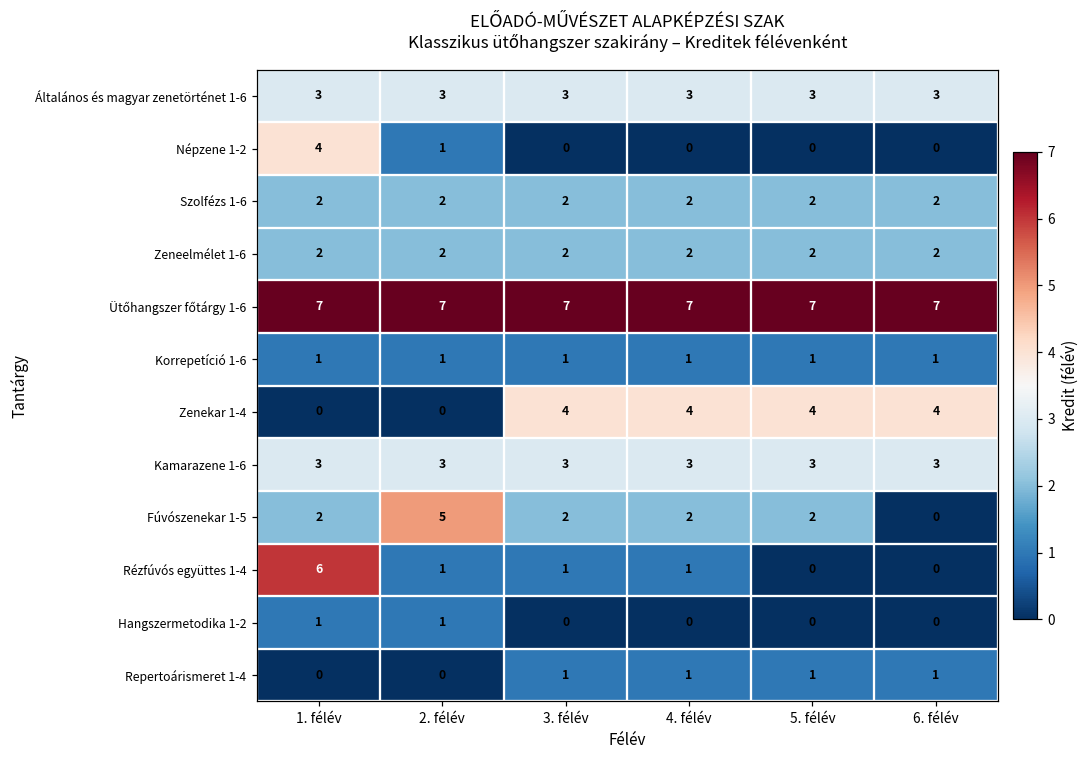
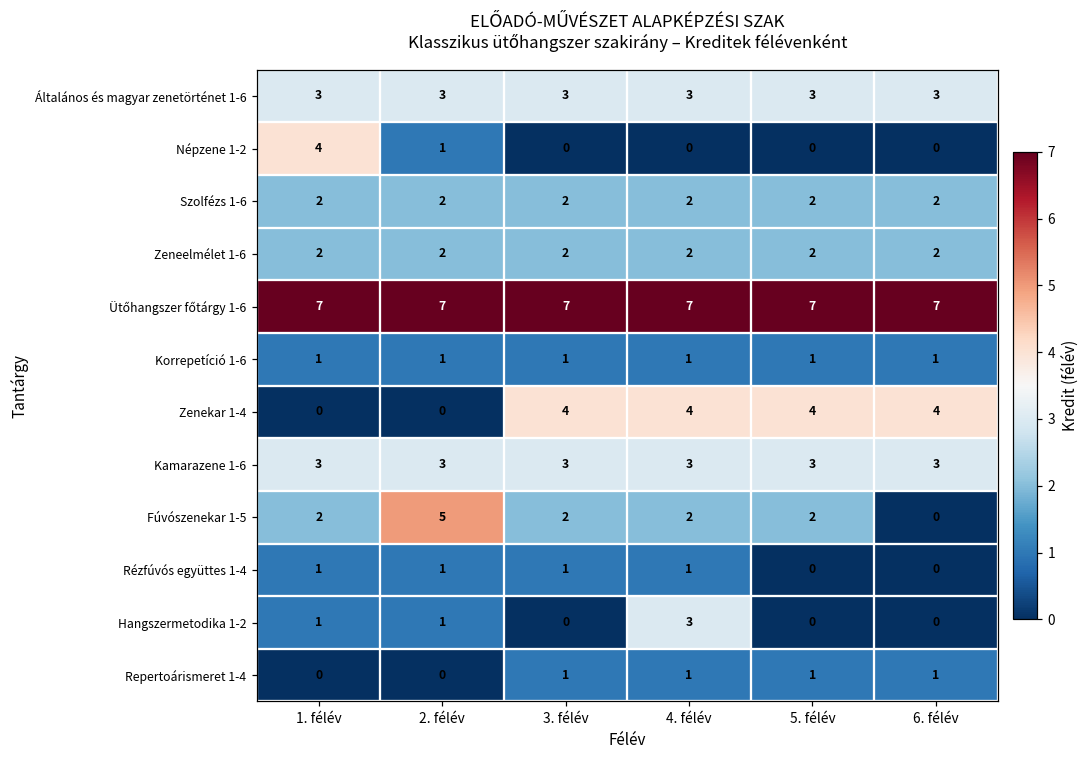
  {
    "Általános és magyar zenetörténet 1-6": {
      "1. félév": 3,
      "2. félév": 3,
      "3. félév": 3,
      "4. félév": 3,
      "5. félév": 3,
      "6. félév": 3
    },
    "Népzene 1-2": {
      "1. félév": 4,
      "2. félév": 1,
      "3. félév": 0,
      "4. félév": 0,
      "5. félév": 0,
      "6. félév": 0
    },
    "Szolfézs 1-6": {
      "1. félév": 2,
      "2. félév": 2,
      "3. félév": 2,
      "4. félév": 2,
      "5. félév": 2,
      "6. félév": 2
    },
    "Zeneelmélet 1-6": {
      "1. félév": 2,
      "2. félév": 2,
      "3. félév": 2,
      "4. félév": 2,
      "5. félév": 2,
      "6. félév": 2
    },
    "Ütőhangszer főtárgy 1-6": {
      "1. félév": 7,
      "2. félév": 7,
      "3. félév": 7,
      "4. félév": 7,
      "5. félév": 7,
      "6. félév": 7
    },
    "Korrepetíció 1-6": {
      "1. félév": 1,
      "2. félév": 1,
      "3. félév": 1,
      "4. félév": 1,
      "5. félév": 1,
      "6. félév": 1
    },
    "Zenekar 1-4": {
      "1. félév": 0,
      "2. félév": 0,
      "3. félév": 4,
      "4. félév": 4,
      "5. félév": 4,
      "6. félév": 4
    },
    "Kamarazene 1-6": {
      "1. félév": 3,
      "2. félév": 3,
      "3. félév": 3,
      "4. félév": 3,
      "5. félév": 3,
      "6. félév": 3
    },
    "Fúvószenekar 1-5": {
      "1. félév": 2,
      "2. félév": 5,
      "3. félév": 2,
      "4. félév": 2,
      "5. félév": 2,
      "6. félév": 0
    },
    "Rézfúvós együttes 1-4": {
-     "1. félév": 6,
+     "1. félév": 1,
      "2. félév": 1,
      "3. félév": 1,
      "4. félév": 1,
      "5. félév": 0,
      "6. félév": 0
    },
    "Hangszermetodika 1-2": {
      "1. félév": 1,
      "2. félév": 1,
      "3. félév": 0,
-     "4. félév": 0,
+     "4. félév": 3,
      "5. félév": 0,
      "6. félév": 0
    },
    "Repertoárismeret 1-4": {
      "1. félév": 0,
      "2. félév": 0,
      "3. félév": 1,
      "4. félév": 1,
      "5. félév": 1,
      "6. félév": 1
    }
  }
